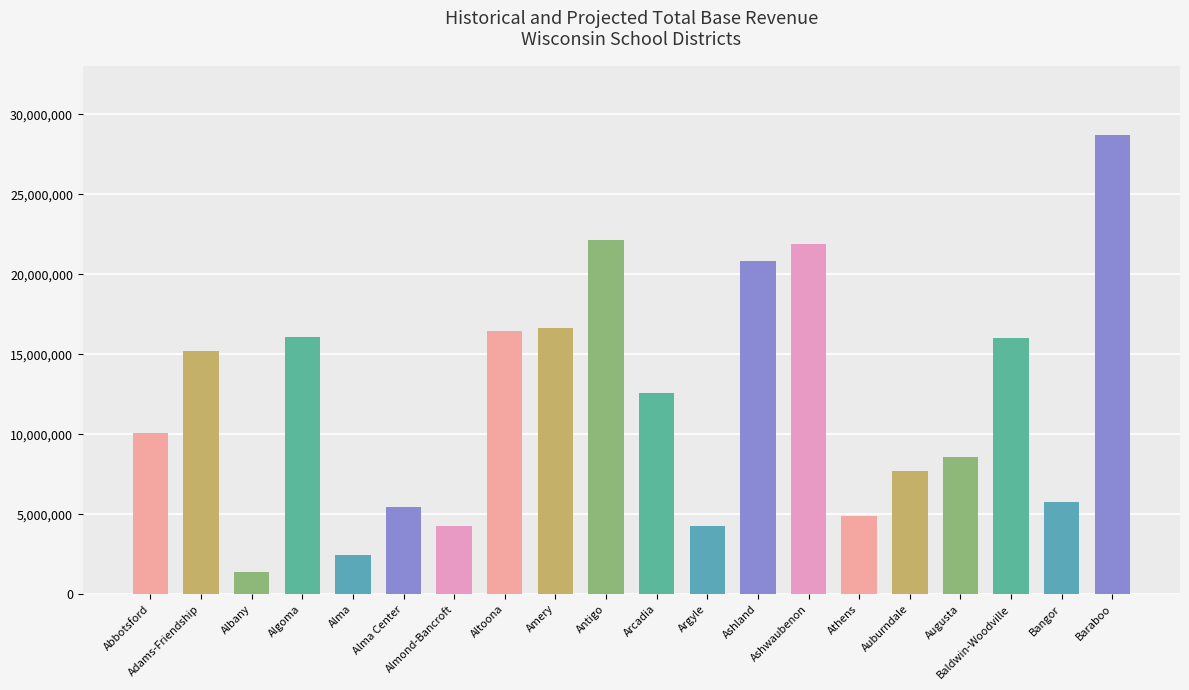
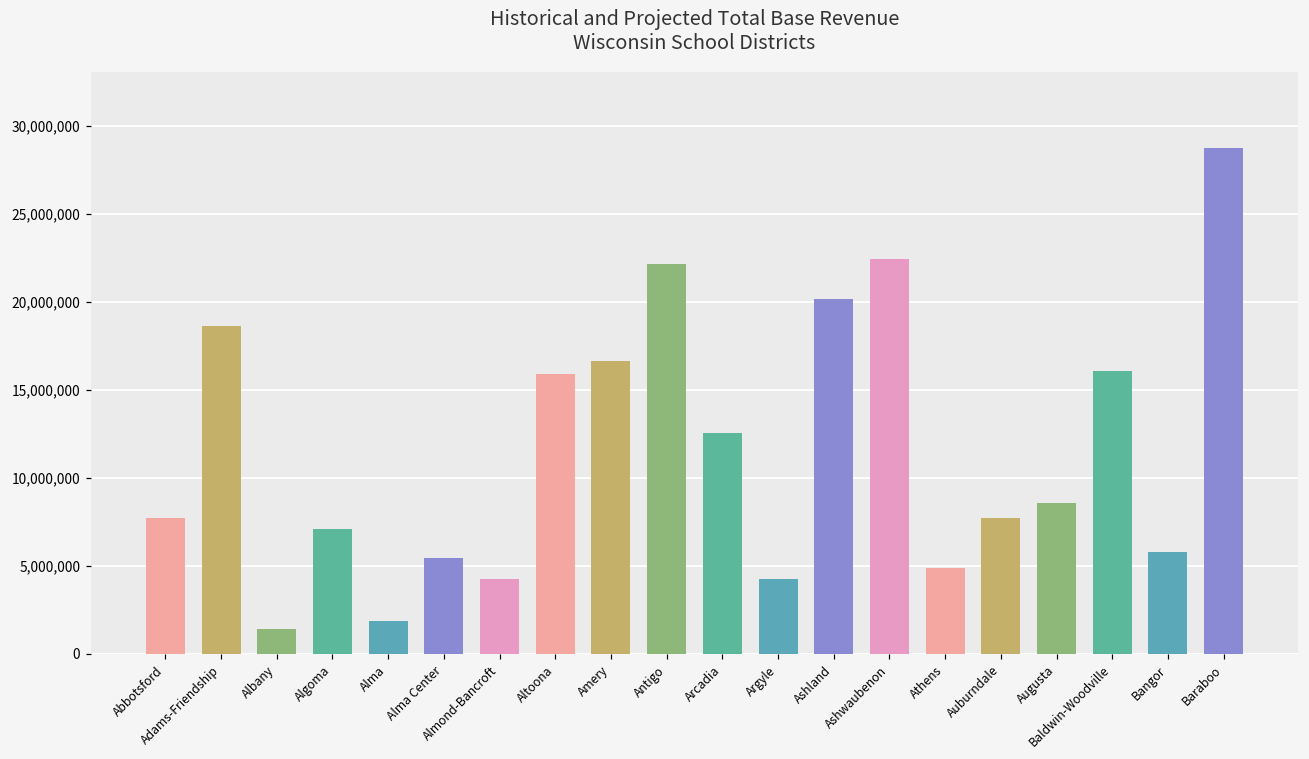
  {
-   "Abbotsford": "10,100,000",
-   "Adams-Friendship": "15,200,000",
+   "Abbotsford": "7,700,000",
+   "Adams-Friendship": "18,600,000",
    "Albany": "1,400,000",
-   "Algoma": "16,100,000",
-   "Alma": "2,500,000",
+   "Algoma": "7,100,000",
+   "Alma": "1,900,000",
    "Alma Center": "5,400,000",
    "Almond-Bancroft": "4,200,000",
-   "Altoona": "16,500,000",
+   "Altoona": "15,900,000",
    "Amery": "16,600,000",
    "Antigo": "22,100,000",
    "Arcadia": "12,600,000",
    "Argyle": "4,200,000",
-   "Ashland": "20,800,000",
-   "Ashwaubenon": "21,900,000",
+   "Ashland": "20,200,000",
+   "Ashwaubenon": "22,500,000",
    "Athens": "4,900,000",
    "Auburndale": "7,700,000",
    "Augusta": "8,600,000",
    "Baldwin-Woodville": "16,000,000",
    "Bangor": "5,800,000",
    "Baraboo": "28,700,000"
  }
